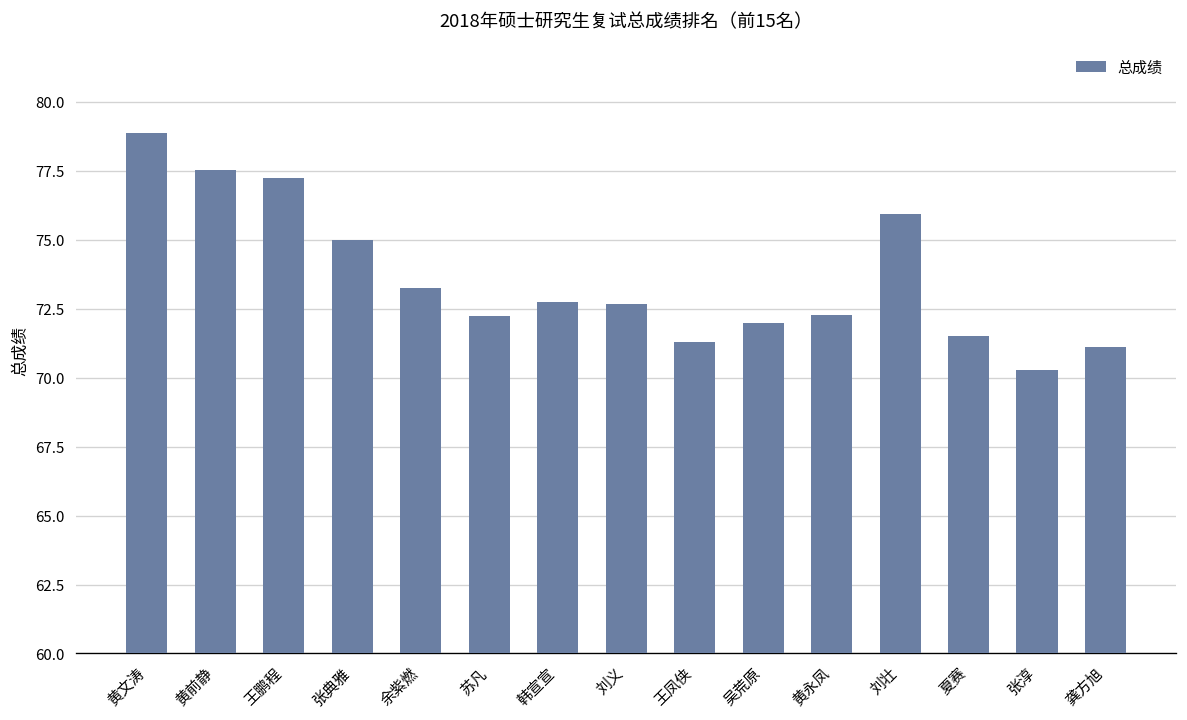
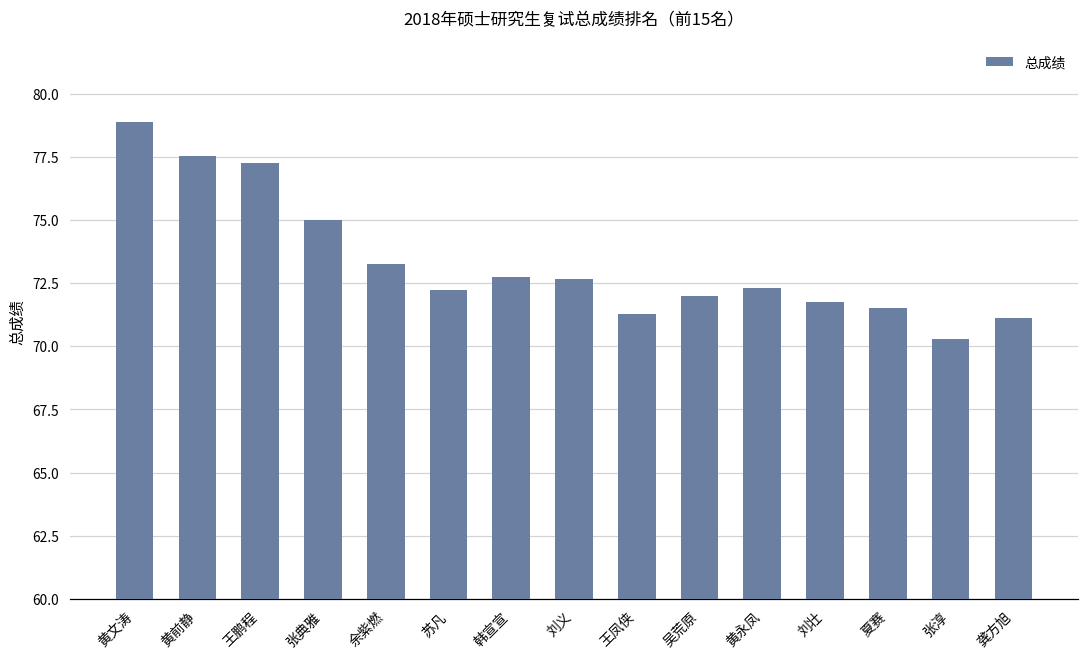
  {
    "黄文涛": 78.9,
    "黄前静": 77.5,
    "王鹏程": 77.2,
    "张典雅": 75.0,
    "余紫燃": 73.2,
    "苏凡": 72.2,
    "韩宣宣": 72.8,
    "刘义": 72.7,
    "王凤侠": 71.3,
    "吴荒原": 72.0,
    "黄永凤": 72.3,
-   "刘壮": 76.0,
+   "刘壮": 71.8,
    "夏赛": 71.5,
    "张淳": 70.3,
    "龚方旭": 71.1
  }
